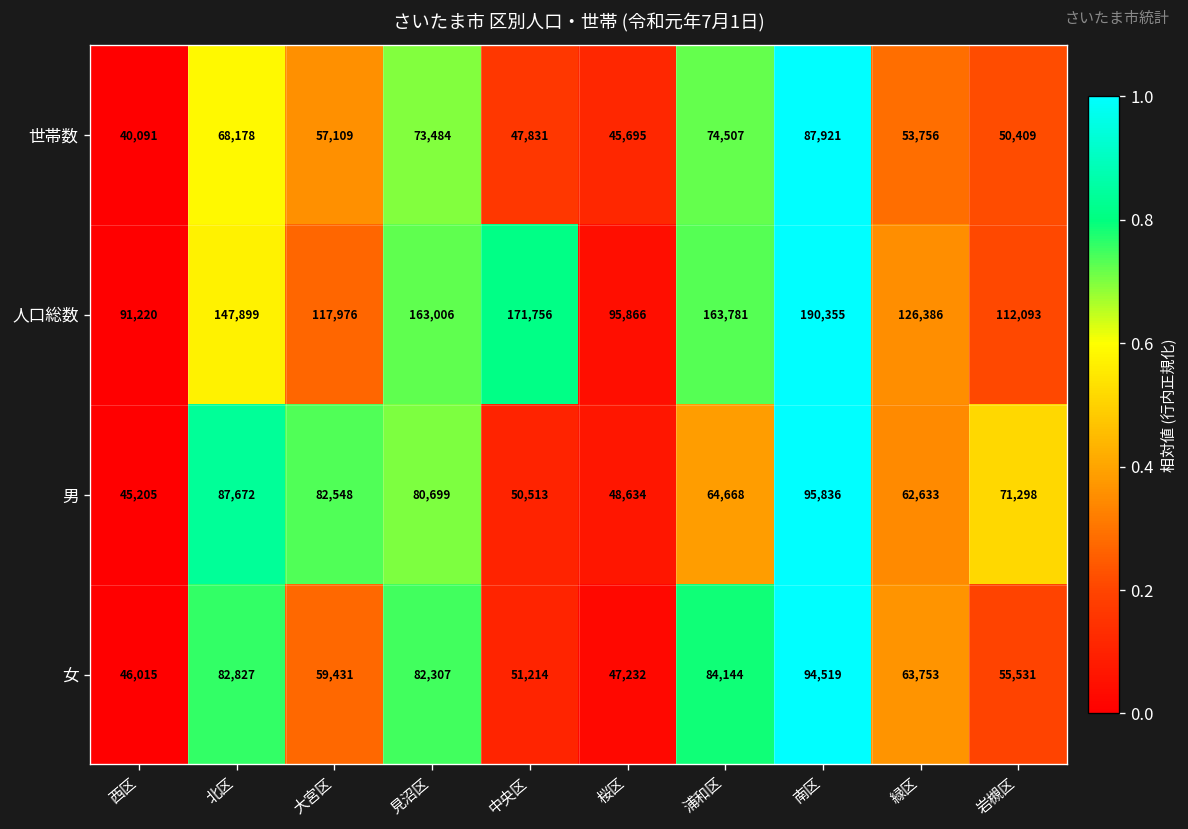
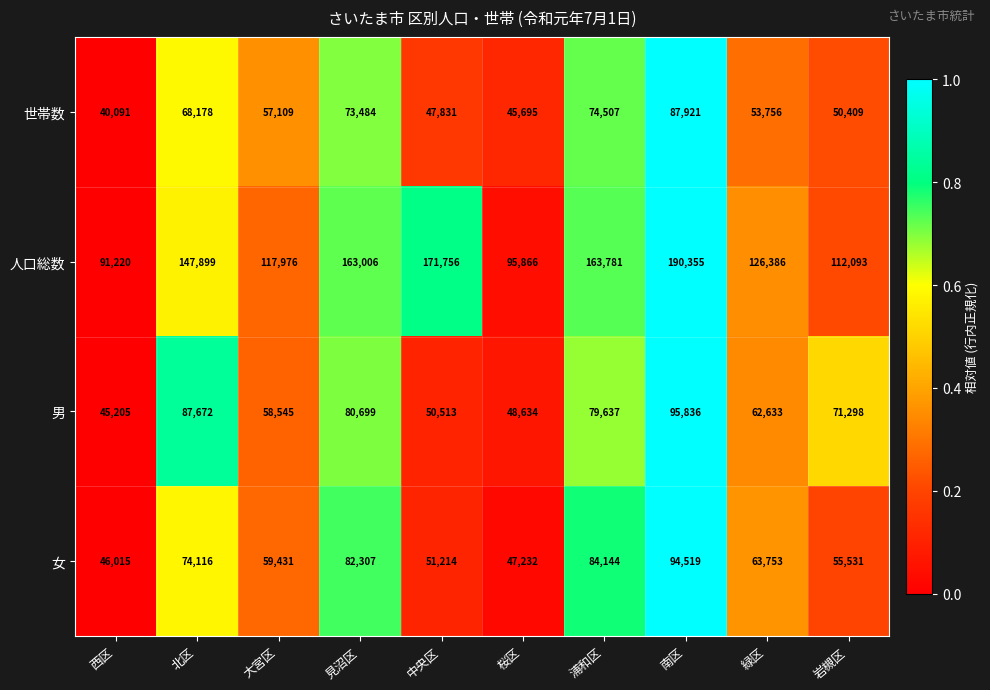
  {
    "世帯数": {
      "西区": "40,091",
      "北区": "68,178",
      "大宮区": "57,109",
      "見沼区": "73,484",
      "中央区": "47,831",
      "桜区": "45,695",
      "浦和区": "74,507",
      "南区": "87,921",
      "緑区": "53,756",
      "岩槻区": "50,409"
    },
    "人口総数": {
      "西区": "91,220",
      "北区": "147,899",
      "大宮区": "117,976",
      "見沼区": "163,006",
      "中央区": "171,756",
      "桜区": "95,866",
      "浦和区": "163,781",
      "南区": "190,355",
      "緑区": "126,386",
      "岩槻区": "112,093"
    },
    "男": {
      "西区": "45,205",
      "北区": "87,672",
-     "大宮区": "82,548",
+     "大宮区": "58,545",
      "見沼区": "80,699",
      "中央区": "50,513",
      "桜区": "48,634",
-     "浦和区": "64,668",
+     "浦和区": "79,637",
      "南区": "95,836",
      "緑区": "62,633",
      "岩槻区": "71,298"
    },
    "女": {
      "西区": "46,015",
-     "北区": "82,827",
+     "北区": "74,116",
      "大宮区": "59,431",
      "見沼区": "82,307",
      "中央区": "51,214",
      "桜区": "47,232",
      "浦和区": "84,144",
      "南区": "94,519",
      "緑区": "63,753",
      "岩槻区": "55,531"
    }
  }
